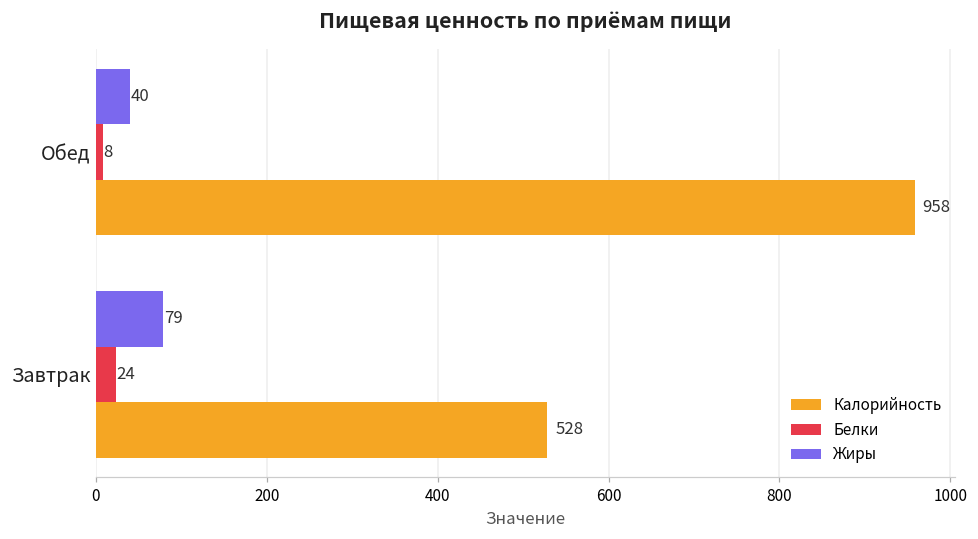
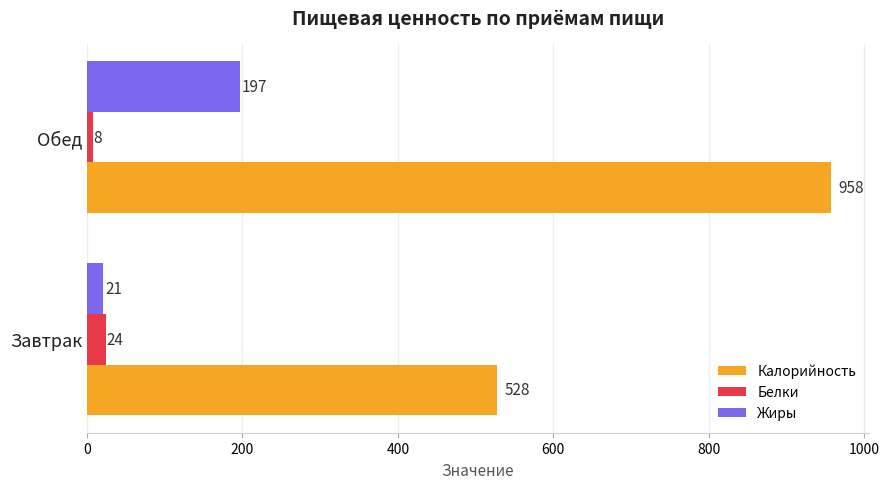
  {
    "Калорийность": {
      "Обед": 958,
      "Завтрак": 528
    },
    "Белки": {
      "Обед": 8,
      "Завтрак": 24
    },
    "Жиры": {
-     "Обед": 40,
-     "Завтрак": 79
+     "Обед": 197,
+     "Завтрак": 21
    }
  }
